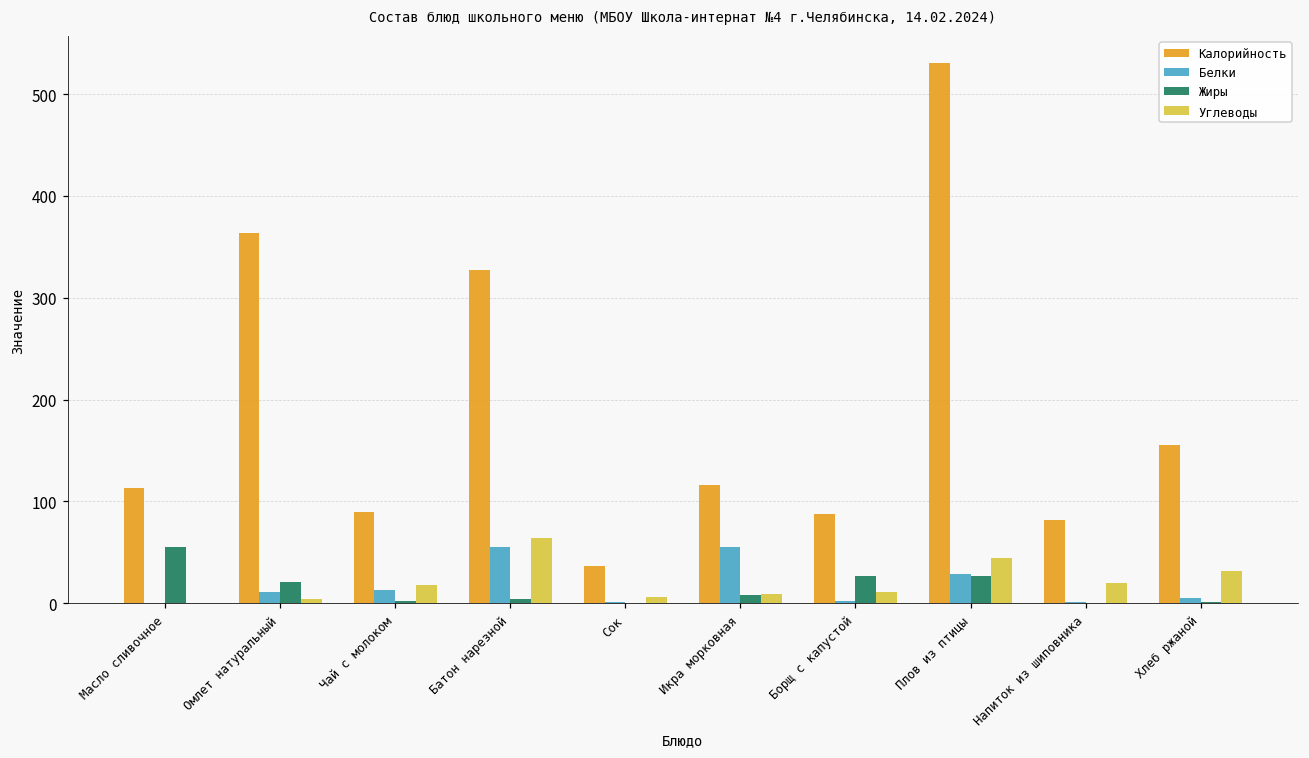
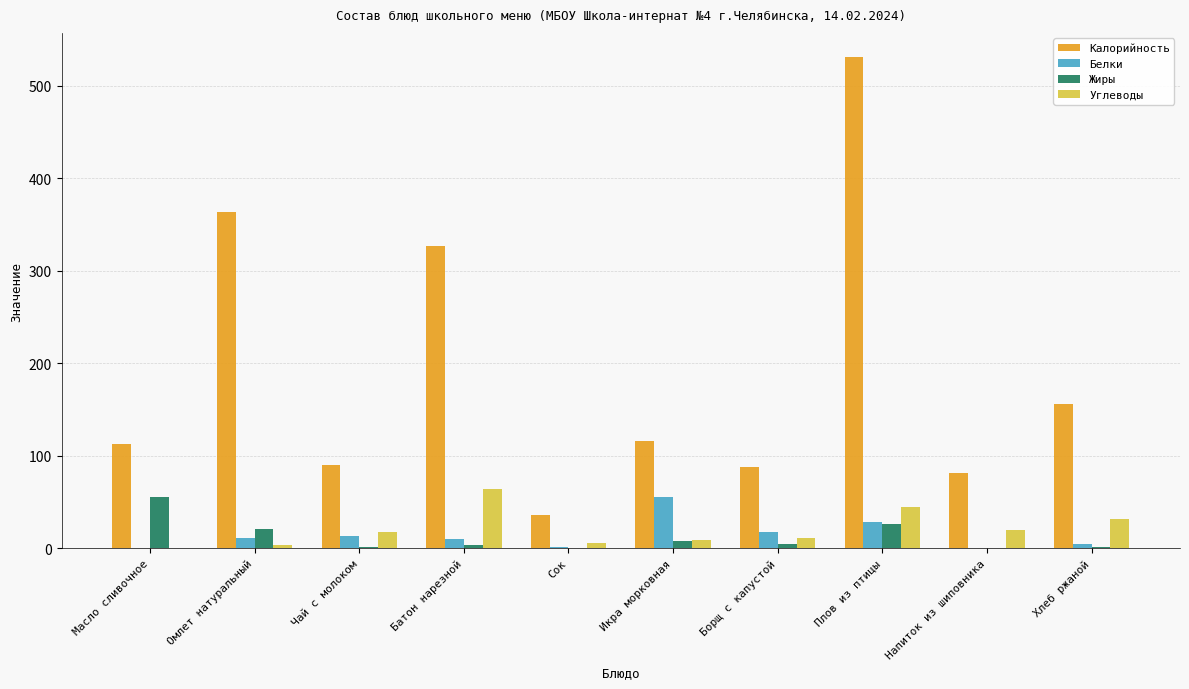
  {
    "Белки": {
      "Омлет натуральный": 10,
      "Чай с молоком": 10,
-     "Батон нарезной": 60,
+     "Батон нарезной": 10,
      "Икра морковная": 60,
-     "Борщ с капустой": 0,
+     "Борщ с капустой": 20,
      "Плов из птицы": 30,
      "Хлеб ржаной": 0
    },
    "Жиры": {
      "Масло сливочное": 60,
      "Омлет натуральный": 20,
      "Батон нарезной": 0,
      "Сок": 0,
      "Икра морковная": 10,
-     "Борщ с капустой": 30,
+     "Борщ с капустой": 0,
      "Плов из птицы": 30,
      "Напиток из шиповника": 0
    }
  }
